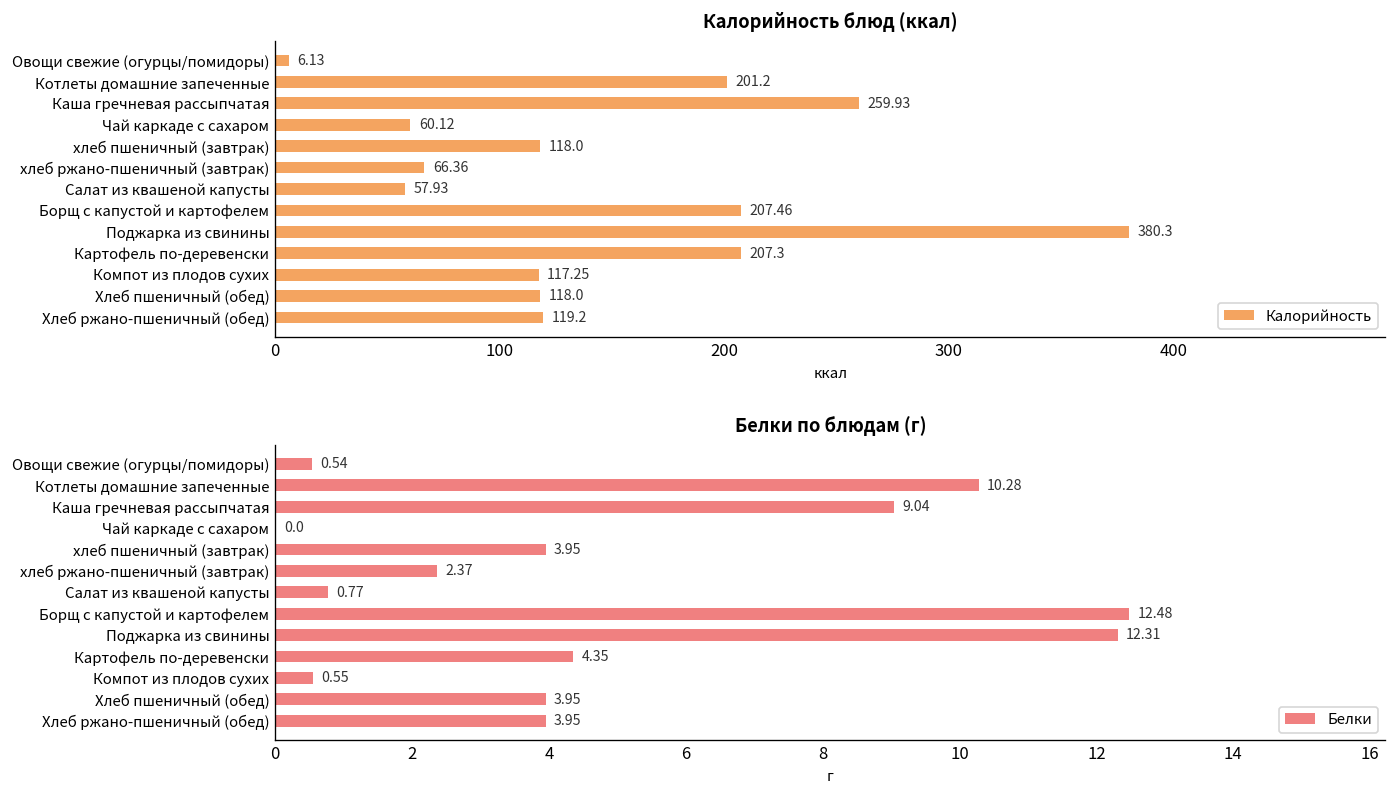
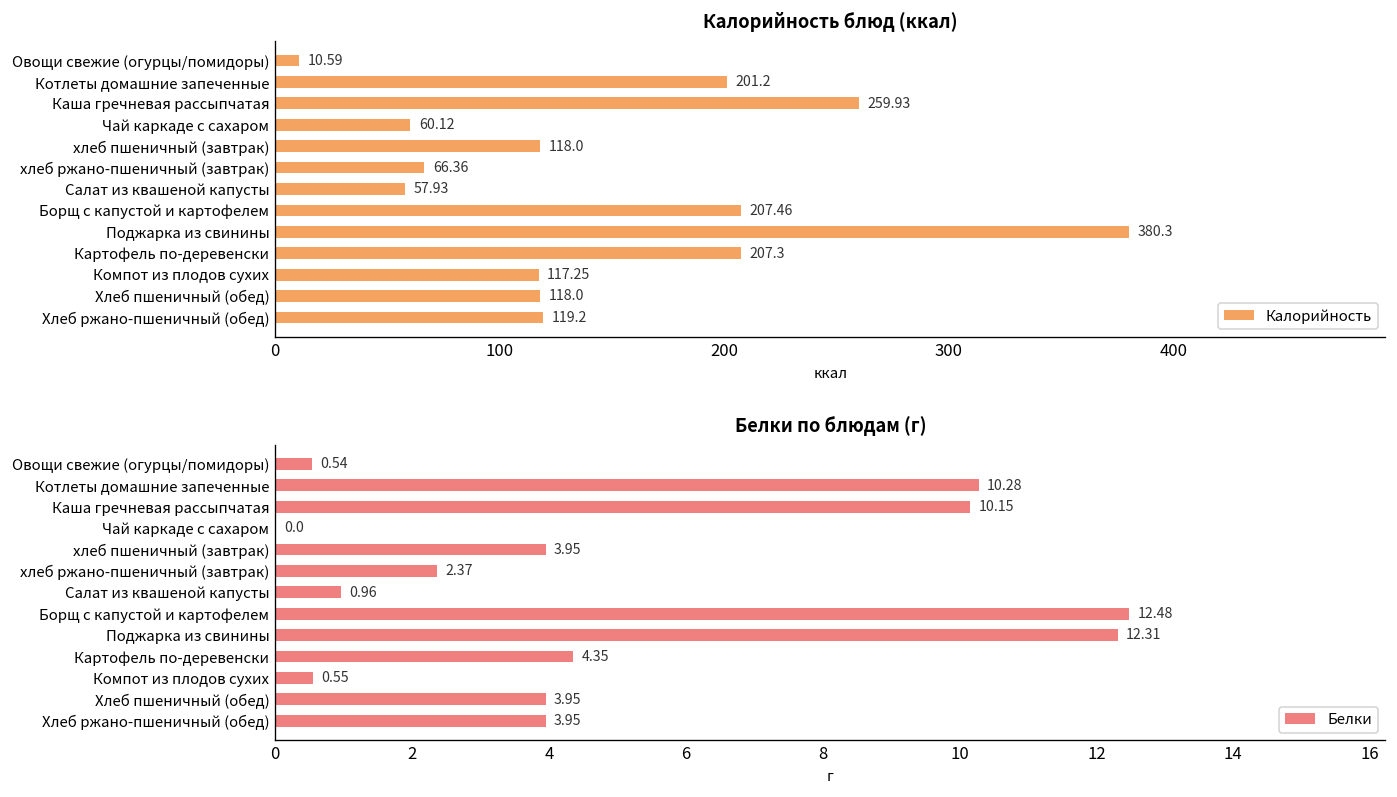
  {
    "Калорийность блюд (ккал)": {
-     "Овощи свежие (огурцы/помидоры)": 6.13,
+     "Овощи свежие (огурцы/помидоры)": 10.59,
      "Котлеты домашние запеченные": 201.2,
      "Каша гречневая рассыпчатая": 259.93,
      "Чай каркаде с сахаром": 60.12,
      "хлеб пшеничный (завтрак)": 118.0,
      "хлеб ржано-пшеничный (завтрак)": 66.36,
      "Салат из квашеной капусты": 57.93,
      "Борщ с капустой и картофелем": 207.46,
      "Поджарка из свинины": 380.3,
      "Картофель по-деревенски": 207.3,
      "Компот из плодов сухих": 117.25,
      "Хлеб пшеничный (обед)": 118.0,
      "Хлеб ржано-пшеничный (обед)": 119.2
    },
    "Белки по блюдам (г)": {
      "Овощи свежие (огурцы/помидоры)": 0.54,
      "Котлеты домашние запеченные": 10.28,
-     "Каша гречневая рассыпчатая": 9.04,
+     "Каша гречневая рассыпчатая": 10.15,
      "Чай каркаде с сахаром": 0.0,
      "хлеб пшеничный (завтрак)": 3.95,
      "хлеб ржано-пшеничный (завтрак)": 2.37,
-     "Салат из квашеной капусты": 0.77,
+     "Салат из квашеной капусты": 0.96,
      "Борщ с капустой и картофелем": 12.48,
      "Поджарка из свинины": 12.31,
      "Картофель по-деревенски": 4.35,
      "Компот из плодов сухих": 0.55,
      "Хлеб пшеничный (обед)": 3.95,
      "Хлеб ржано-пшеничный (обед)": 3.95
    }
  }
